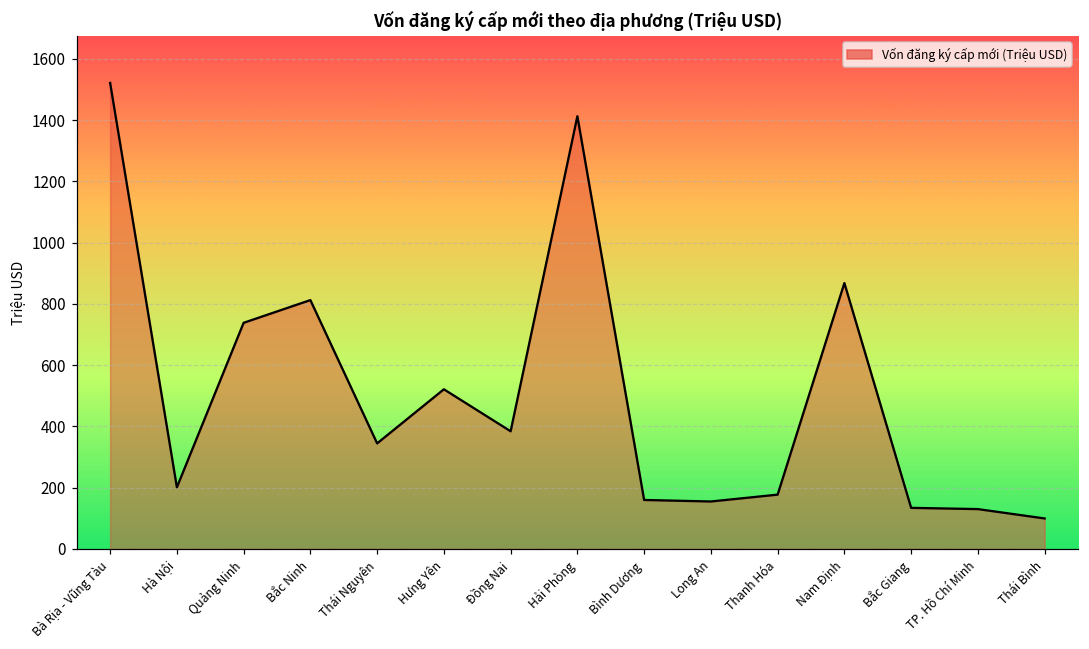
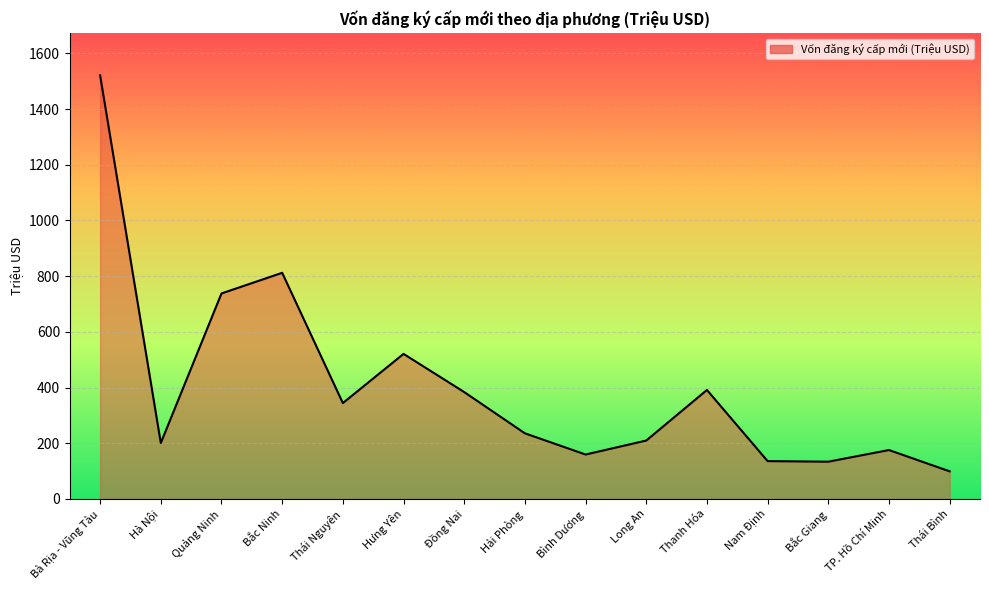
  {
    "Bà Rịa - Vũng Tàu": 1520,
    "Hà Nội": 200,
    "Quảng Ninh": 740,
    "Bắc Ninh": 810,
    "Thái Nguyên": 340,
    "Hưng Yên": 520,
    "Đồng Nai": 380,
-   "Hải Phòng": 1410,
+   "Hải Phòng": 240,
    "Bình Dương": 160,
-   "Long An": 150,
-   "Thanh Hóa": 180,
-   "Nam Định": 870,
+   "Long An": 210,
+   "Thanh Hóa": 390,
+   "Nam Định": 140,
    "Bắc Giang": 130,
-   "TP. Hồ Chí Minh": 130,
+   "TP. Hồ Chí Minh": 180,
    "Thái Bình": 100
  }
